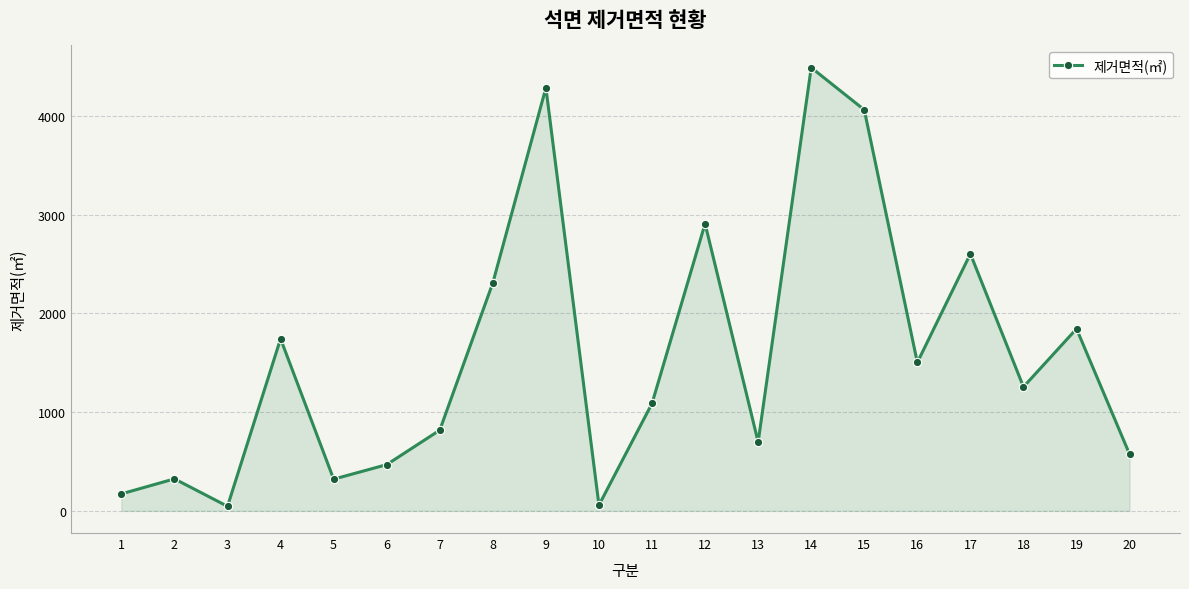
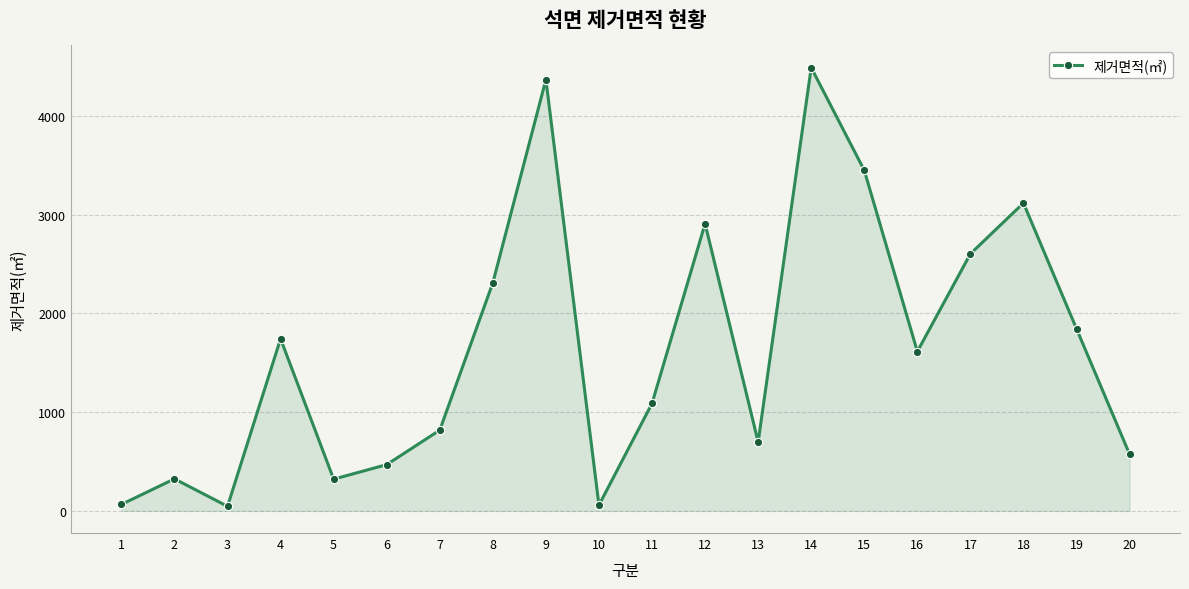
  {
-   "1": 200,
+   "1": 100,
    "2": 300,
    "3": 0,
    "4": 1700,
    "5": 300,
    "6": 500,
    "7": 800,
    "8": 2300,
-   "9": 4300,
+   "9": 4400,
    "10": 100,
    "11": 1100,
    "12": 2900,
    "13": 700,
    "14": 4500,
-   "15": 4100,
-   "16": 1500,
+   "15": 3400,
+   "16": 1600,
    "17": 2600,
-   "18": 1300,
+   "18": 3100,
    "19": 1800,
    "20": 600
  }
